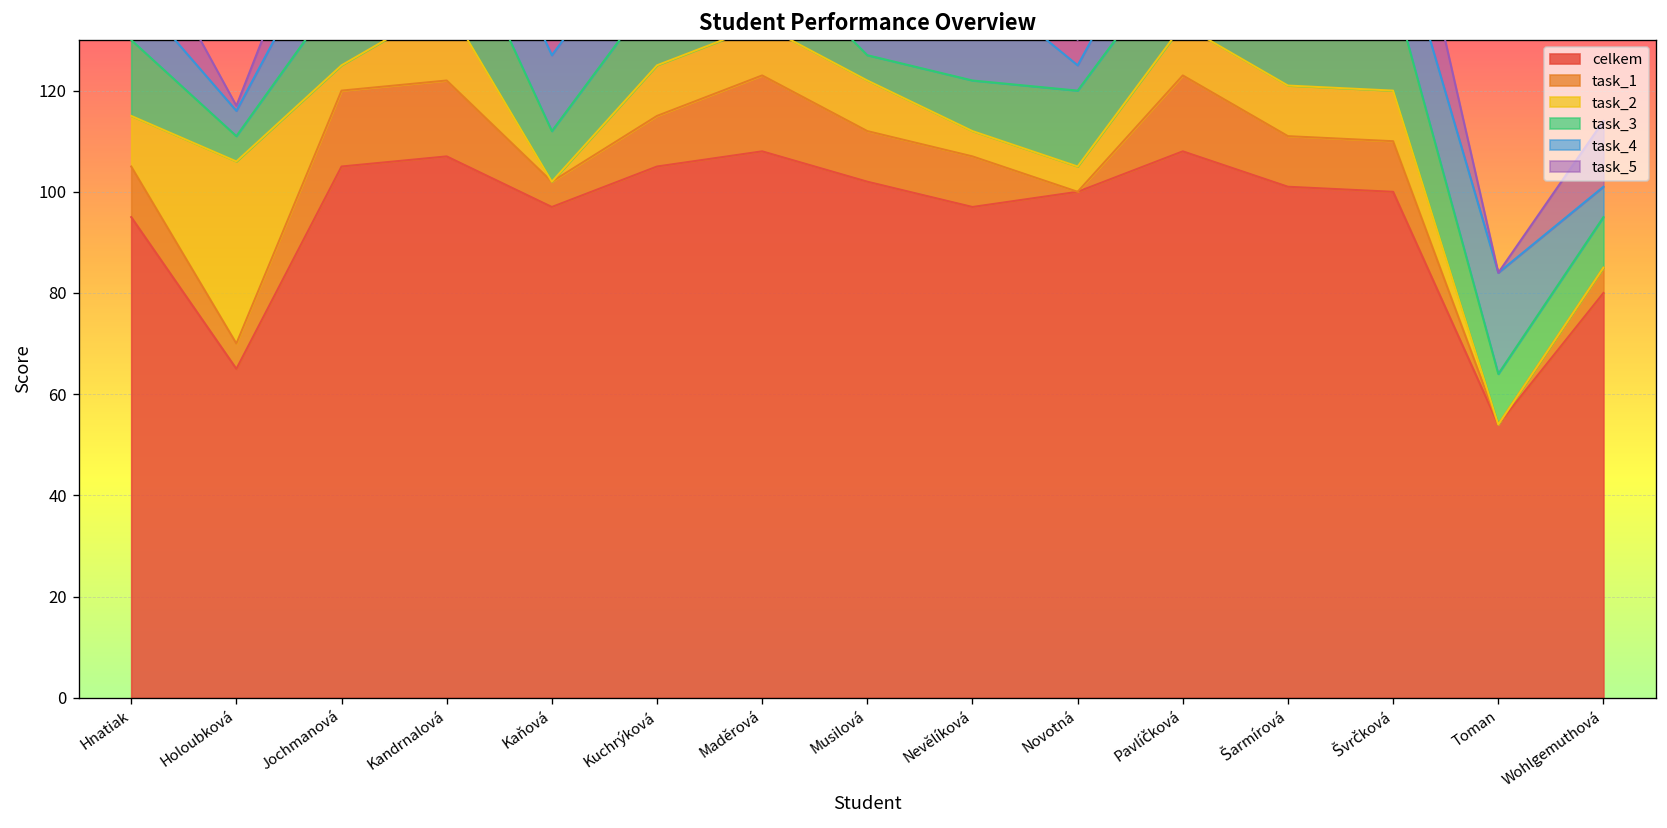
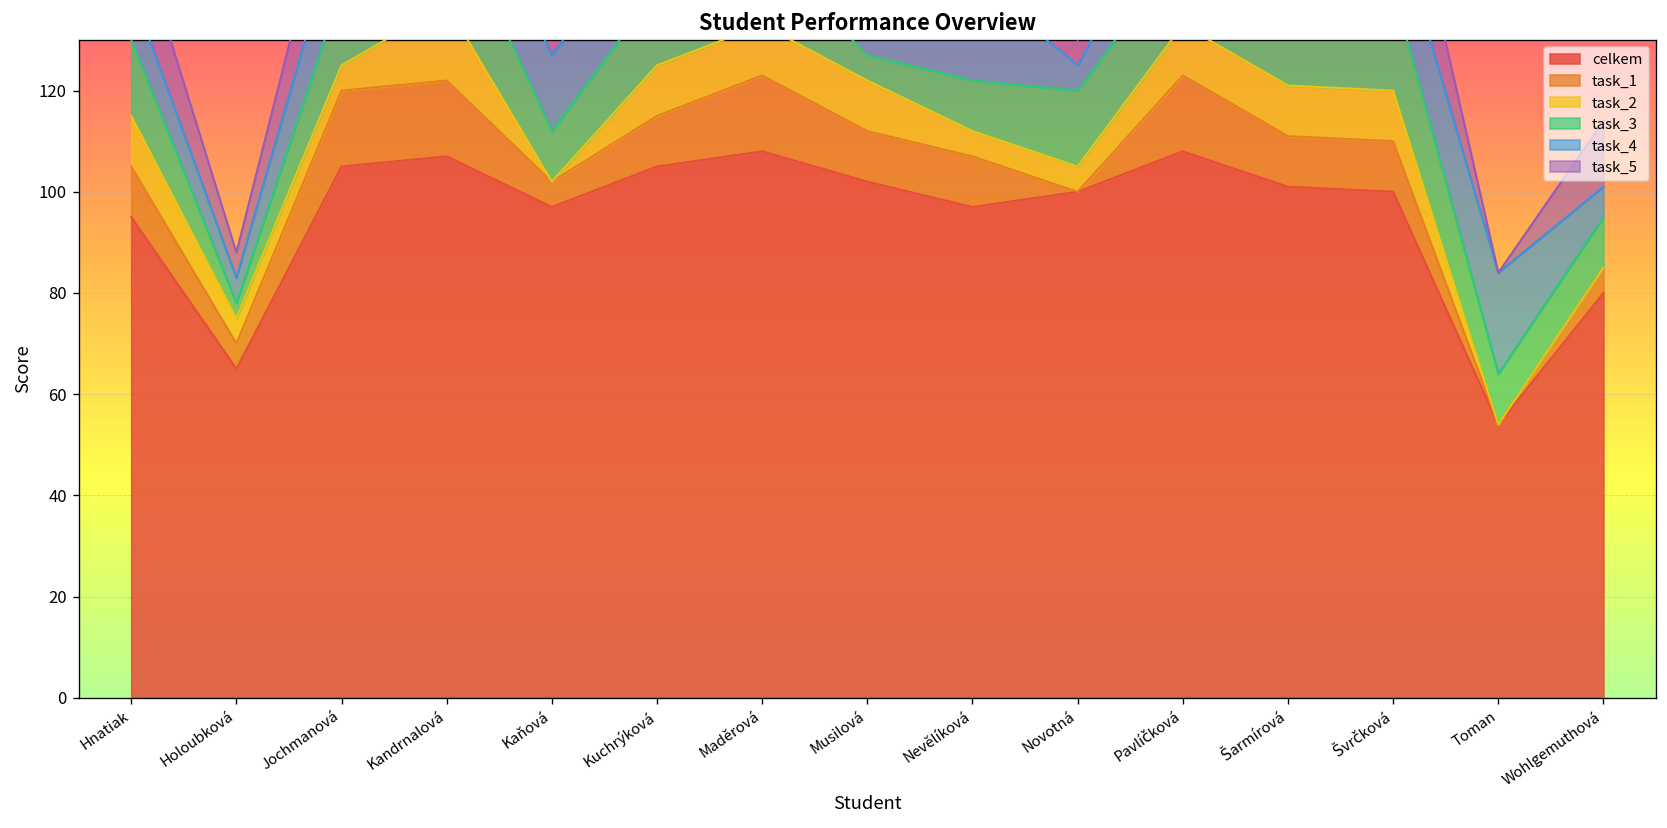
  {
    "task_2": {
      "Hnatiak": 10,
-     "Holoubková": 36,
+     "Holoubková": 5,
      "Jochmanová": 5,
      "Kuchrýková": 10,
      "Musilová": 10,
      "Nevělíková": 5,
      "Novotná": 5,
      "Šarmírová": 10,
      "Švrčková": 10
    },
    "task_3": {
      "Hnatiak": 15,
-     "Holoubková": 5,
+     "Holoubková": 3,
      "Kaňová": 10,
      "Musilová": 5,
      "Nevělíková": 10,
      "Novotná": 15,
      "Toman": 10,
      "Wohlgemuthová": 10
    },
    "task_4": {
      "Holoubková": 5,
      "Kaňová": 15,
      "Novotná": 5
    },
    "task_5": {
-     "Holoubková": 1,
+     "Holoubková": 5,
      "Novotná": 5
    }
  }
